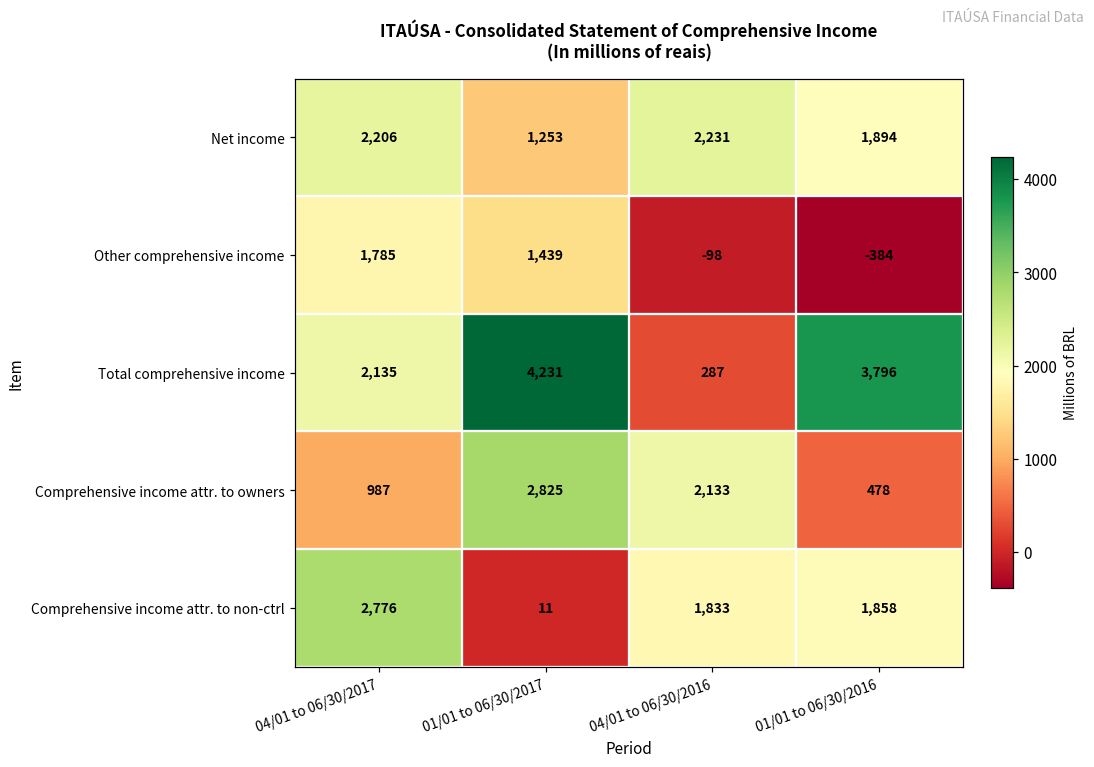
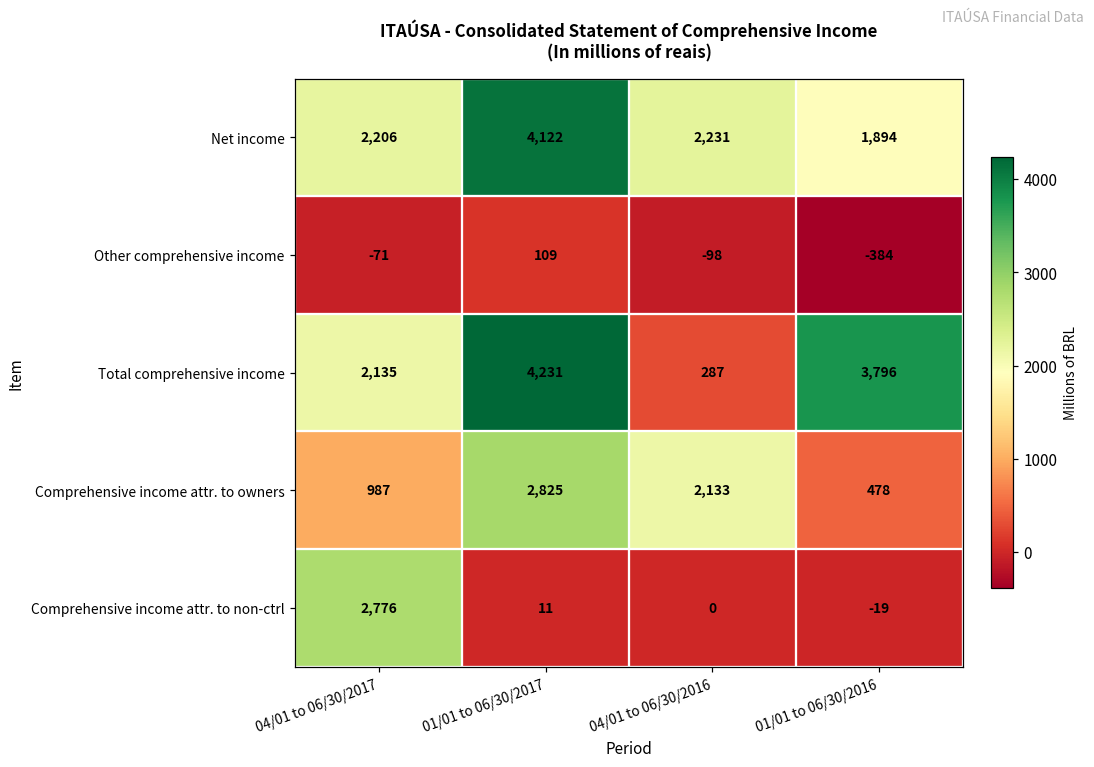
  {
    "Net income": {
      "04/01 to 06/30/2017": "2,206",
-     "01/01 to 06/30/2017": "1,253",
+     "01/01 to 06/30/2017": "4,122",
      "04/01 to 06/30/2016": "2,231",
      "01/01 to 06/30/2016": "1,894"
    },
    "Other comprehensive income": {
-     "04/01 to 06/30/2017": "1,785",
-     "01/01 to 06/30/2017": "1,439",
+     "04/01 to 06/30/2017": "-71",
+     "01/01 to 06/30/2017": "109",
      "04/01 to 06/30/2016": "-98",
      "01/01 to 06/30/2016": "-384"
    },
    "Total comprehensive income": {
      "04/01 to 06/30/2017": "2,135",
      "01/01 to 06/30/2017": "4,231",
      "04/01 to 06/30/2016": "287",
      "01/01 to 06/30/2016": "3,796"
    },
    "Comprehensive income attr. to owners": {
      "04/01 to 06/30/2017": "987",
      "01/01 to 06/30/2017": "2,825",
      "04/01 to 06/30/2016": "2,133",
      "01/01 to 06/30/2016": "478"
    },
    "Comprehensive income attr. to non-ctrl": {
      "04/01 to 06/30/2017": "2,776",
      "01/01 to 06/30/2017": "11",
-     "04/01 to 06/30/2016": "1,833",
-     "01/01 to 06/30/2016": "1,858"
+     "04/01 to 06/30/2016": "0",
+     "01/01 to 06/30/2016": "-19"
    }
  }
